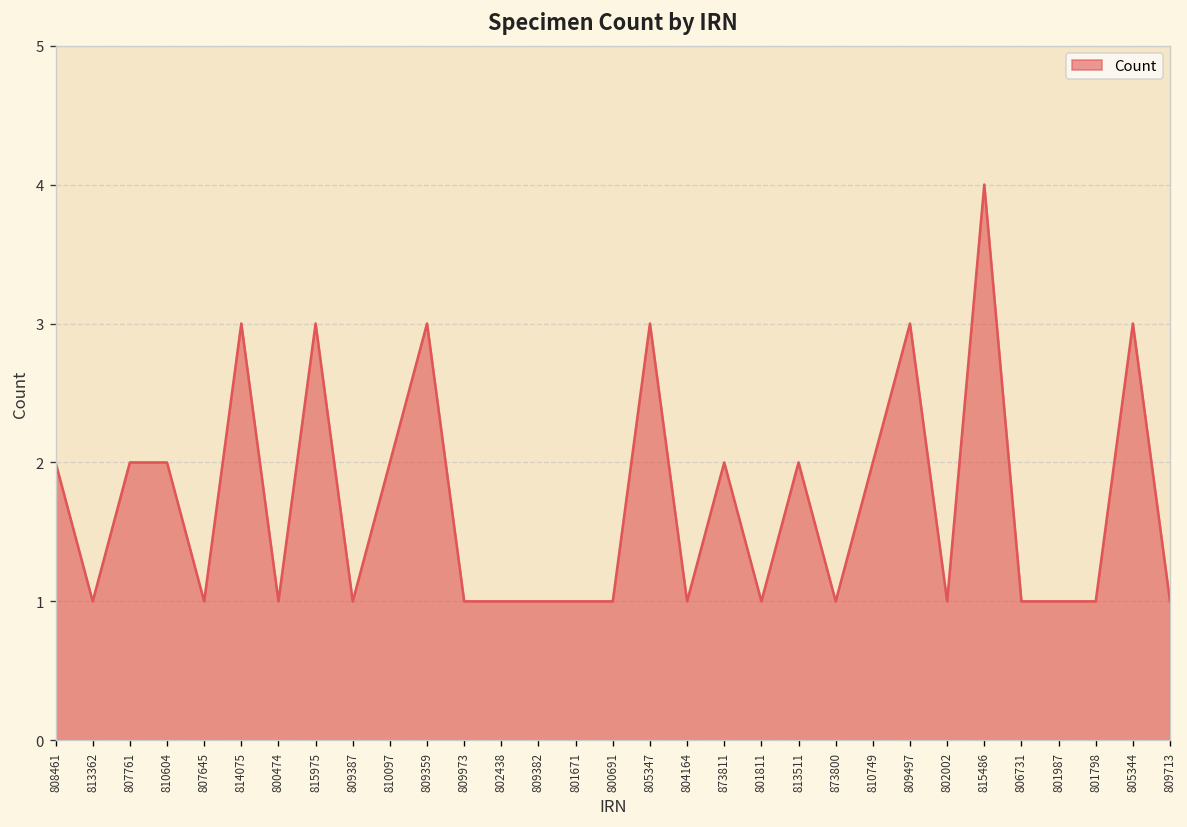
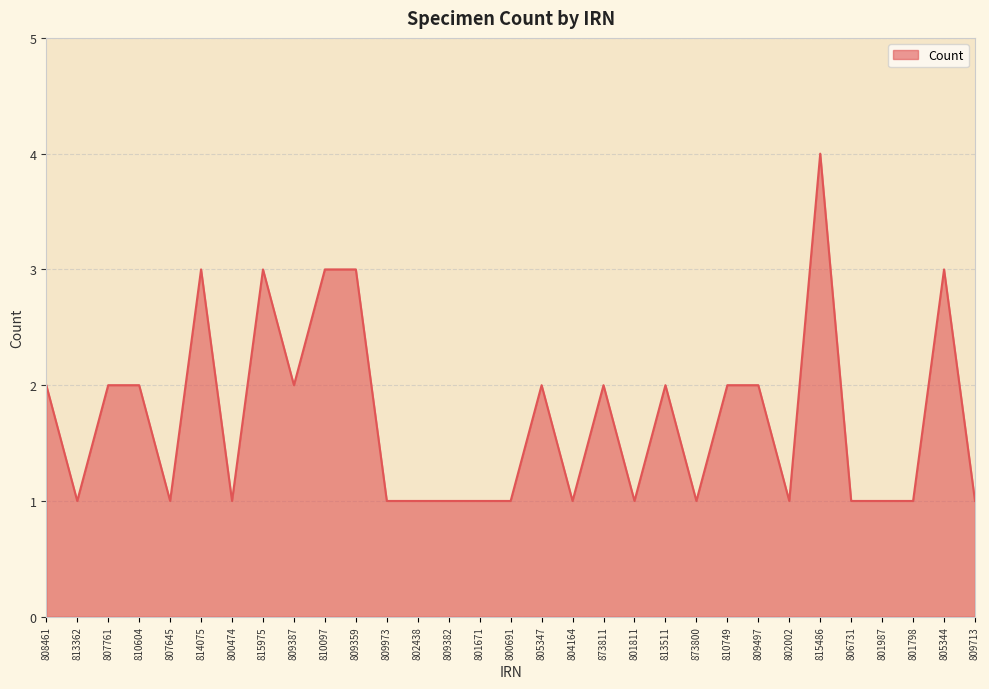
  {
    "808461": 2,
    "813362": 1,
    "807761": 2,
    "810604": 2,
    "807645": 1,
    "814075": 3,
    "800474": 1,
    "815975": 3,
-   "809387": 1,
-   "810097": 2,
+   "809387": 2,
+   "810097": 3,
    "809359": 3,
    "809973": 1,
    "802438": 1,
    "809382": 1,
    "801671": 1,
    "800691": 1,
-   "805347": 3,
+   "805347": 2,
    "804164": 1,
    "873811": 2,
    "801811": 1,
    "813511": 2,
    "873800": 1,
    "810749": 2,
-   "809497": 3,
+   "809497": 2,
    "802002": 1,
    "815486": 4,
    "806731": 1,
    "801987": 1,
    "801798": 1,
    "805344": 3,
    "809713": 1
  }
